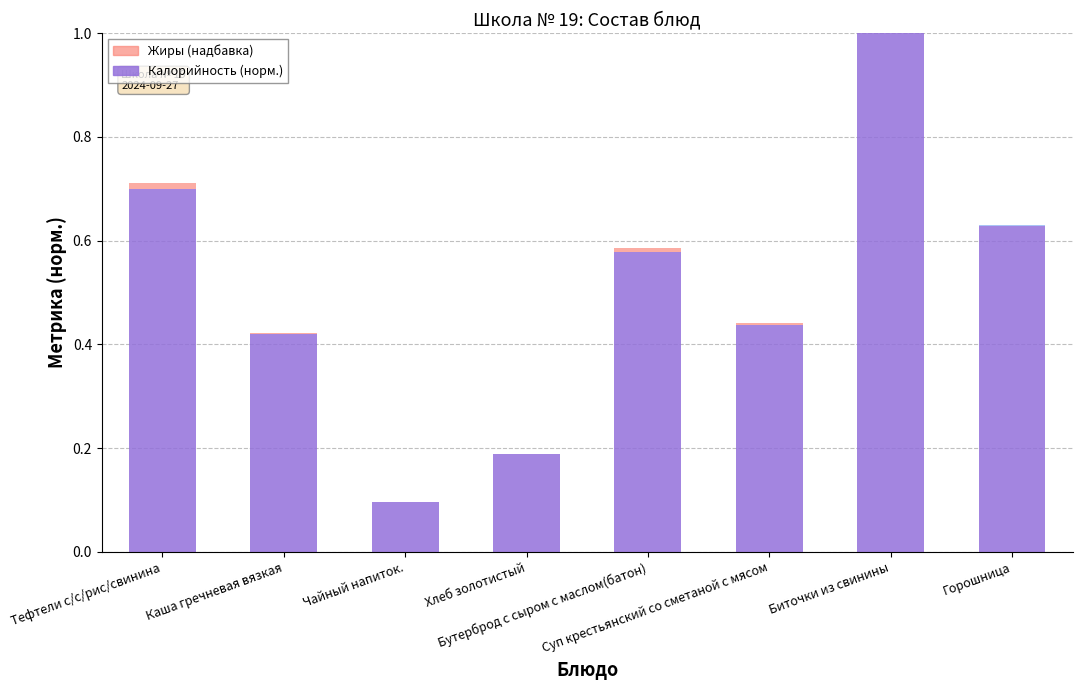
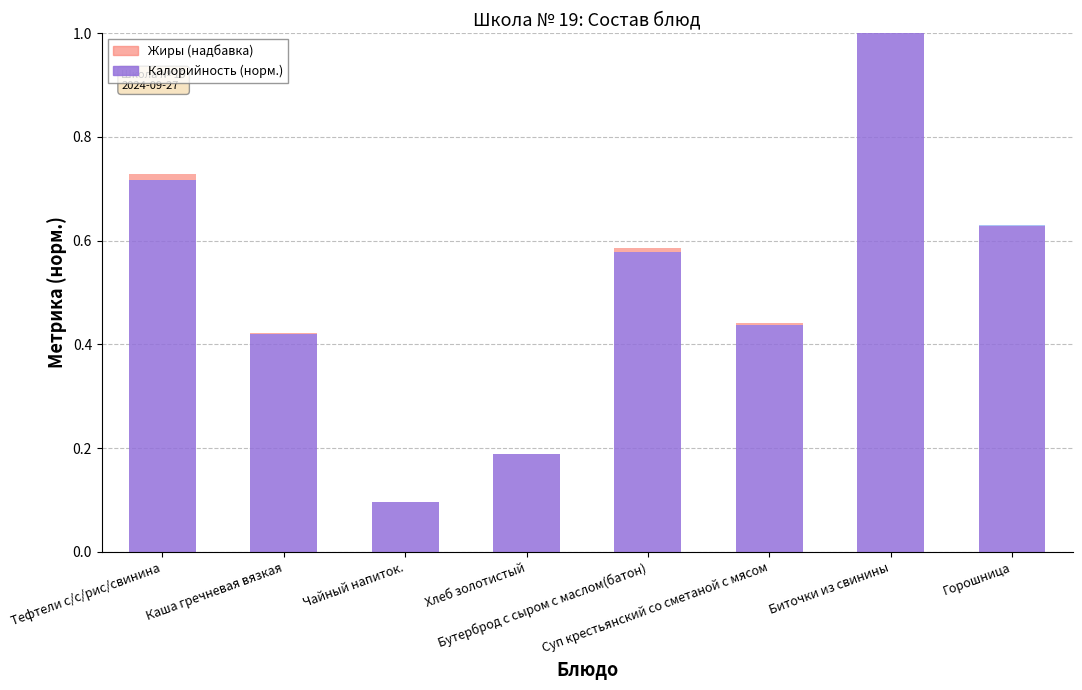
  {
    "Калорийность (норм.)": {
-     "Тефтели с/с/рис/свинина": 0.70,
+     "Тефтели с/с/рис/свинина": 0.72,
      "Каша гречневая вязкая": 0.42,
      "Чайный напиток.": 0.10,
      "Хлеб золотистый": 0.19,
      "Бутерброд с сыром с маслом(батон)": 0.58,
      "Суп крестьянский со сметаной с мясом": 0.44,
      "Биточки из свинины": 1.00,
      "Горошница": 0.63
    }
  }
